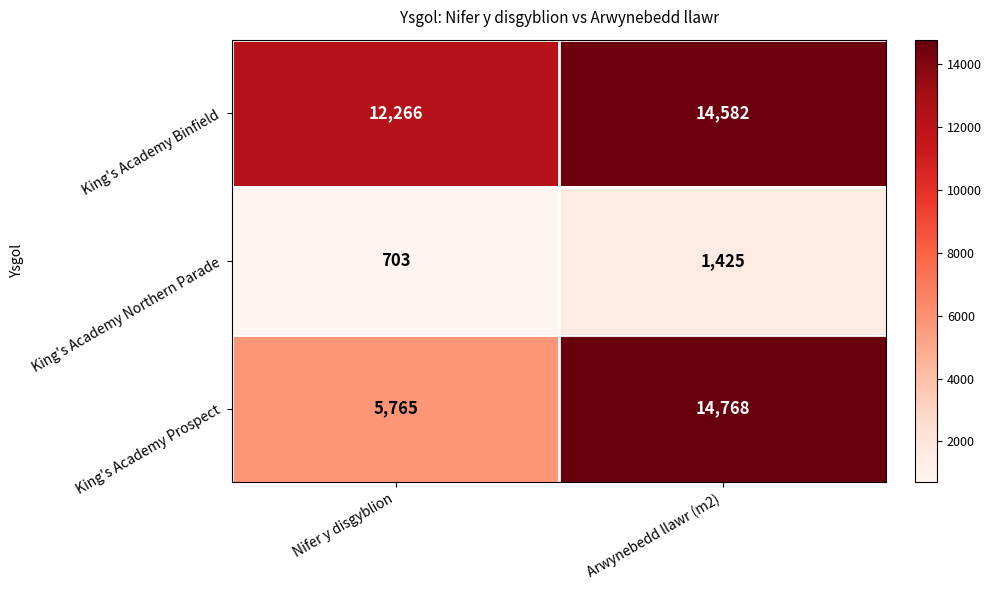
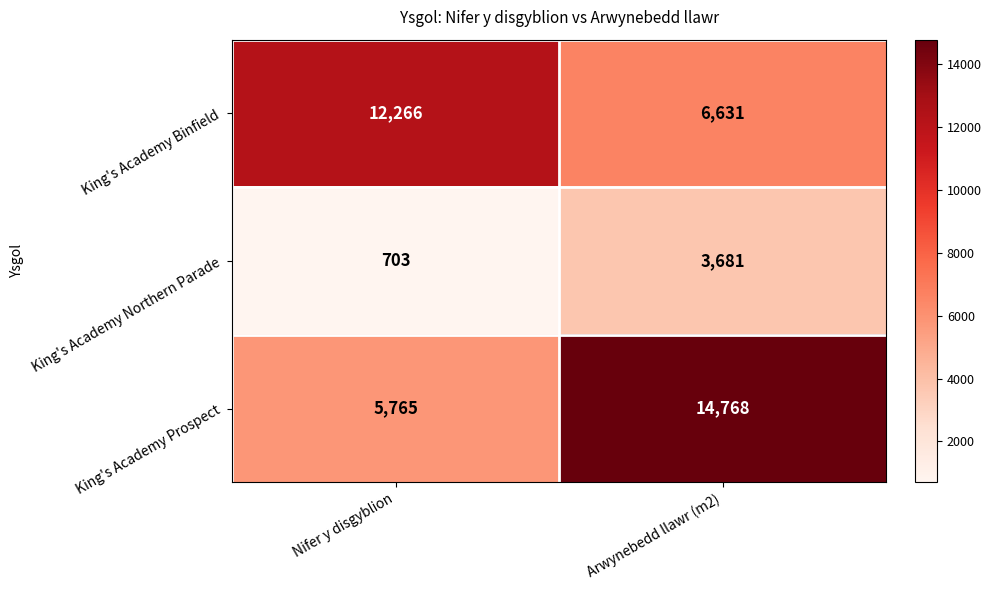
  {
    "King's Academy Binfield": {
      "Nifer y disgyblion": "12,266",
-     "Arwynebedd llawr (m2)": "14,582"
+     "Arwynebedd llawr (m2)": "6,631"
    },
    "King's Academy Northern Parade": {
      "Nifer y disgyblion": "703",
-     "Arwynebedd llawr (m2)": "1,425"
+     "Arwynebedd llawr (m2)": "3,681"
    },
    "King's Academy Prospect": {
      "Nifer y disgyblion": "5,765",
      "Arwynebedd llawr (m2)": "14,768"
    }
  }
